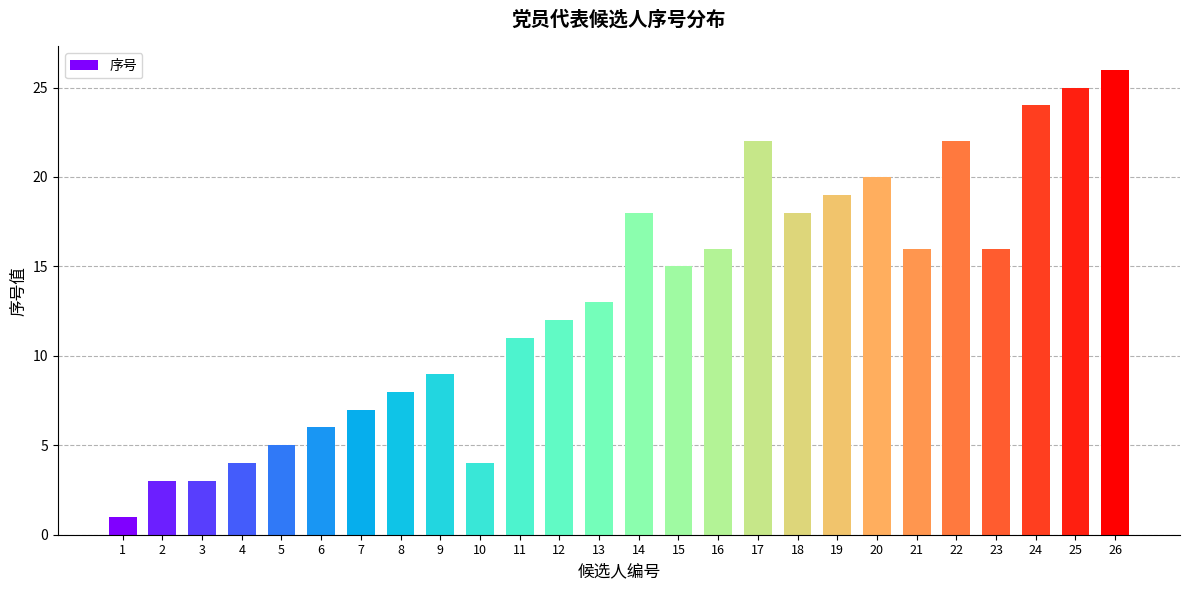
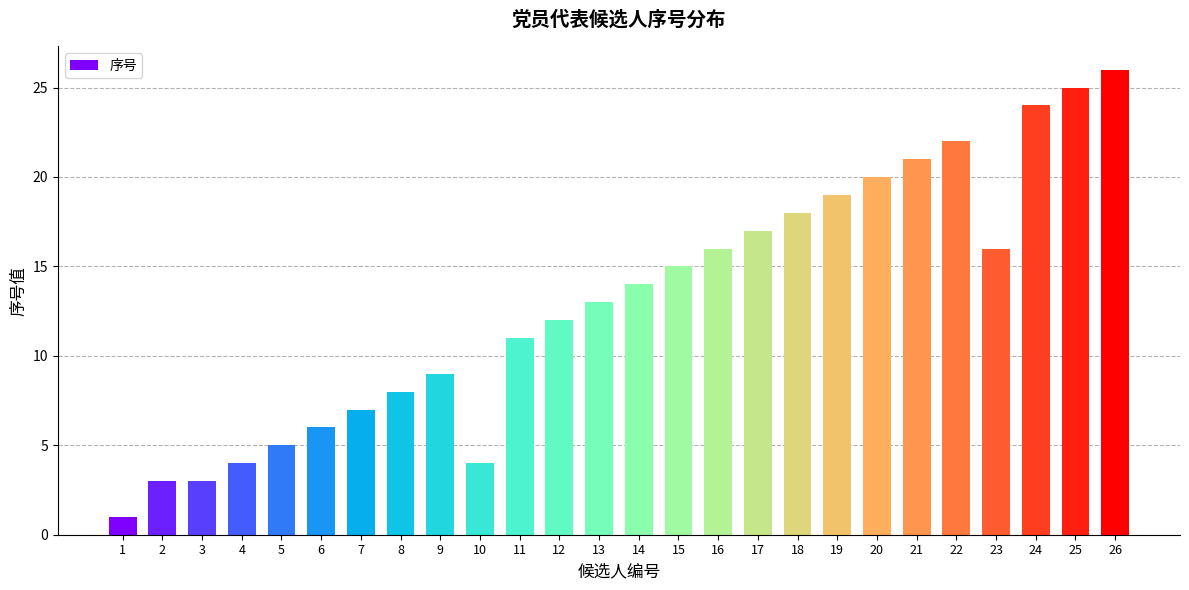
  {
    "1": 1,
    "2": 3,
    "3": 3,
    "4": 4,
    "5": 5,
    "6": 6,
    "7": 7,
    "8": 8,
    "9": 9,
    "10": 4,
    "11": 11,
    "12": 12,
    "13": 13,
-   "14": 18,
+   "14": 14,
    "15": 15,
    "16": 16,
-   "17": 22,
+   "17": 17,
    "18": 18,
    "19": 19,
    "20": 20,
-   "21": 16,
+   "21": 21,
    "22": 22,
    "23": 16,
    "24": 24,
    "25": 25,
    "26": 26
  }
